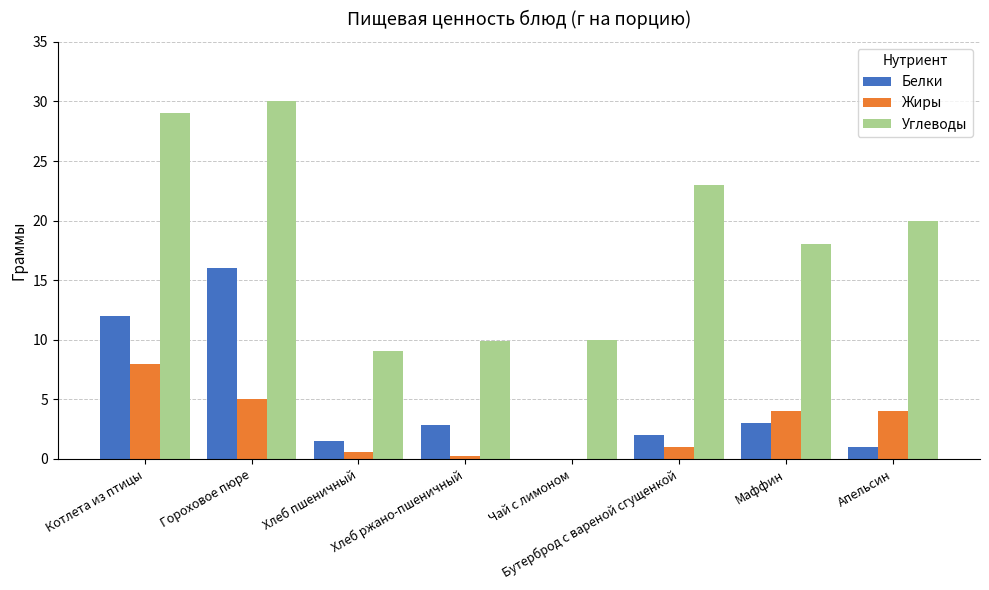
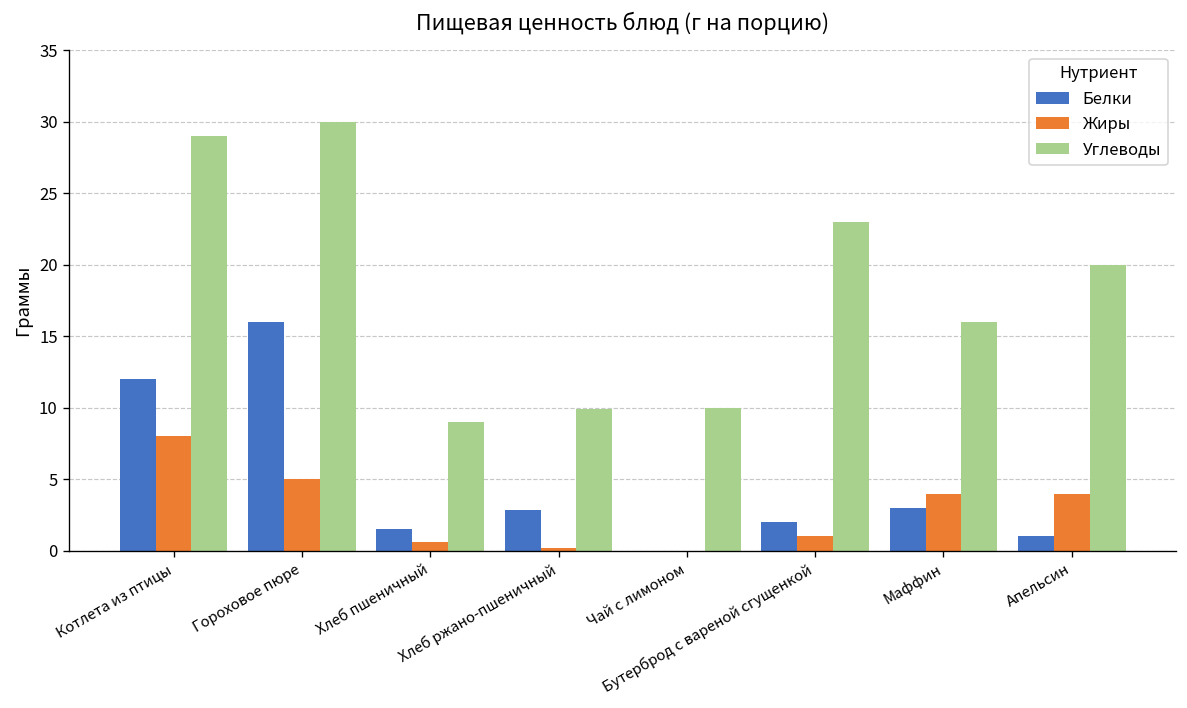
  {
    "Белки": {
      "Котлета из птицы": 12,
      "Гороховое пюре": 16,
      "Хлеб пшеничный": 1.5,
      "Хлеб ржано-пшеничный": 3,
      "Чай с лимоном": 0,
      "Бутерброд с вареной сгущенкой": 2,
      "Маффин": 3,
      "Апельсин": 1
    },
    "Жиры": {
      "Котлета из птицы": 8,
      "Гороховое пюре": 5,
      "Хлеб пшеничный": 0.6,
      "Хлеб ржано-пшеничный": 0.2,
      "Чай с лимоном": 0,
      "Бутерброд с вареной сгущенкой": 1,
      "Маффин": 4,
      "Апельсин": 4
    },
    "Углеводы": {
      "Котлета из птицы": 29,
      "Гороховое пюре": 30,
      "Хлеб пшеничный": 9,
      "Хлеб ржано-пшеничный": 10,
      "Чай с лимоном": 10,
      "Бутерброд с вареной сгущенкой": 23,
-     "Маффин": 18,
+     "Маффин": 16,
      "Апельсин": 20
    }
  }
